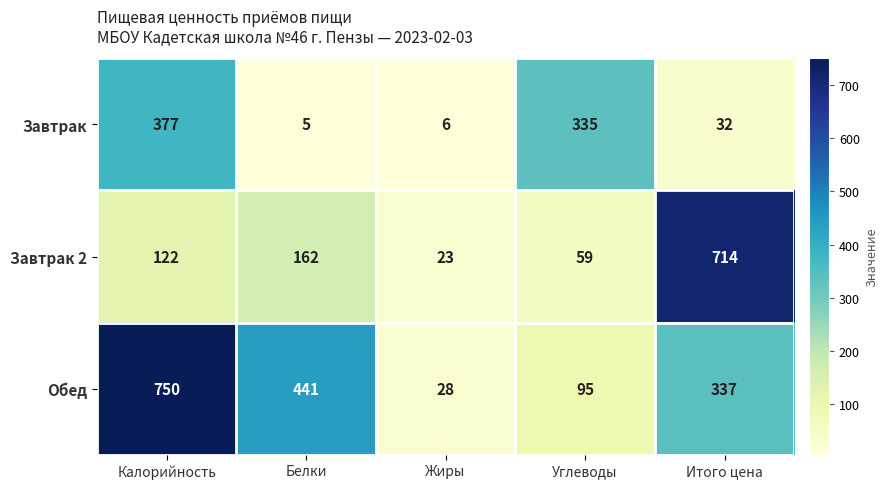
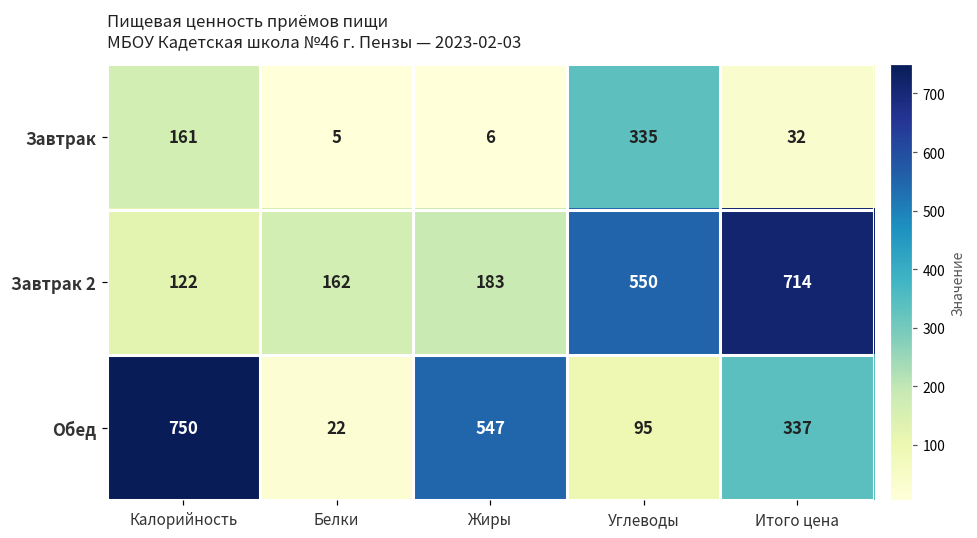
  {
    "Завтрак": {
-     "Калорийность": 377,
+     "Калорийность": 161,
      "Белки": 5,
      "Жиры": 6,
      "Углеводы": 335,
      "Итого цена": 32
    },
    "Завтрак 2": {
      "Калорийность": 122,
      "Белки": 162,
-     "Жиры": 23,
-     "Углеводы": 59,
+     "Жиры": 183,
+     "Углеводы": 550,
      "Итого цена": 714
    },
    "Обед": {
      "Калорийность": 750,
-     "Белки": 441,
-     "Жиры": 28,
+     "Белки": 22,
+     "Жиры": 547,
      "Углеводы": 95,
      "Итого цена": 337
    }
  }
